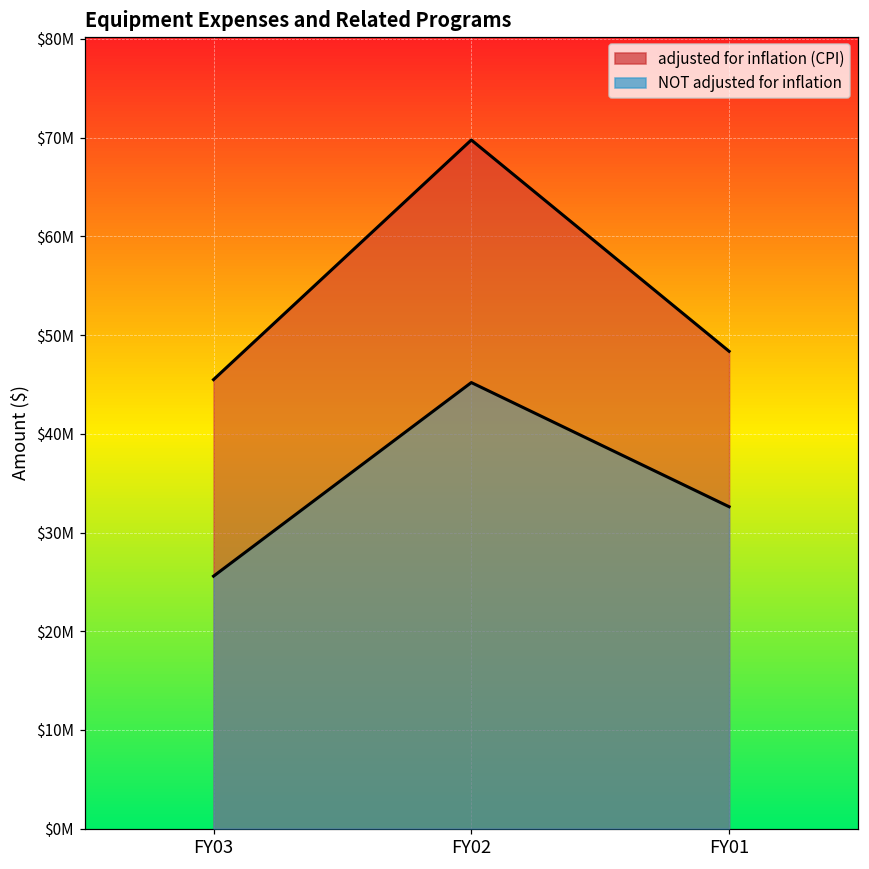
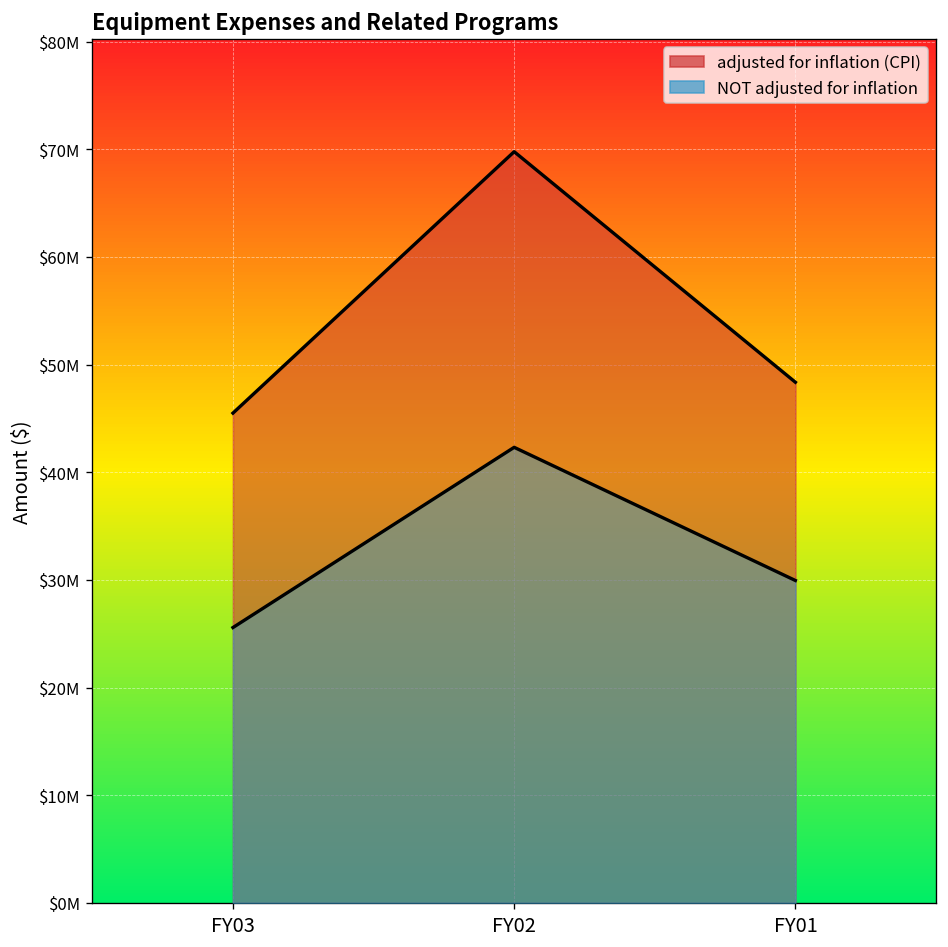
  {
    "adjusted for inflation (CPI)": {
      "FY03": "$45000000",
      "FY02": "$70000000",
      "FY01": "$48000000"
    },
    "NOT adjusted for inflation": {
      "FY03": "$26000000",
-     "FY02": "$45000000",
-     "FY01": "$33000000"
+     "FY02": "$42000000",
+     "FY01": "$30000000"
    }
  }
